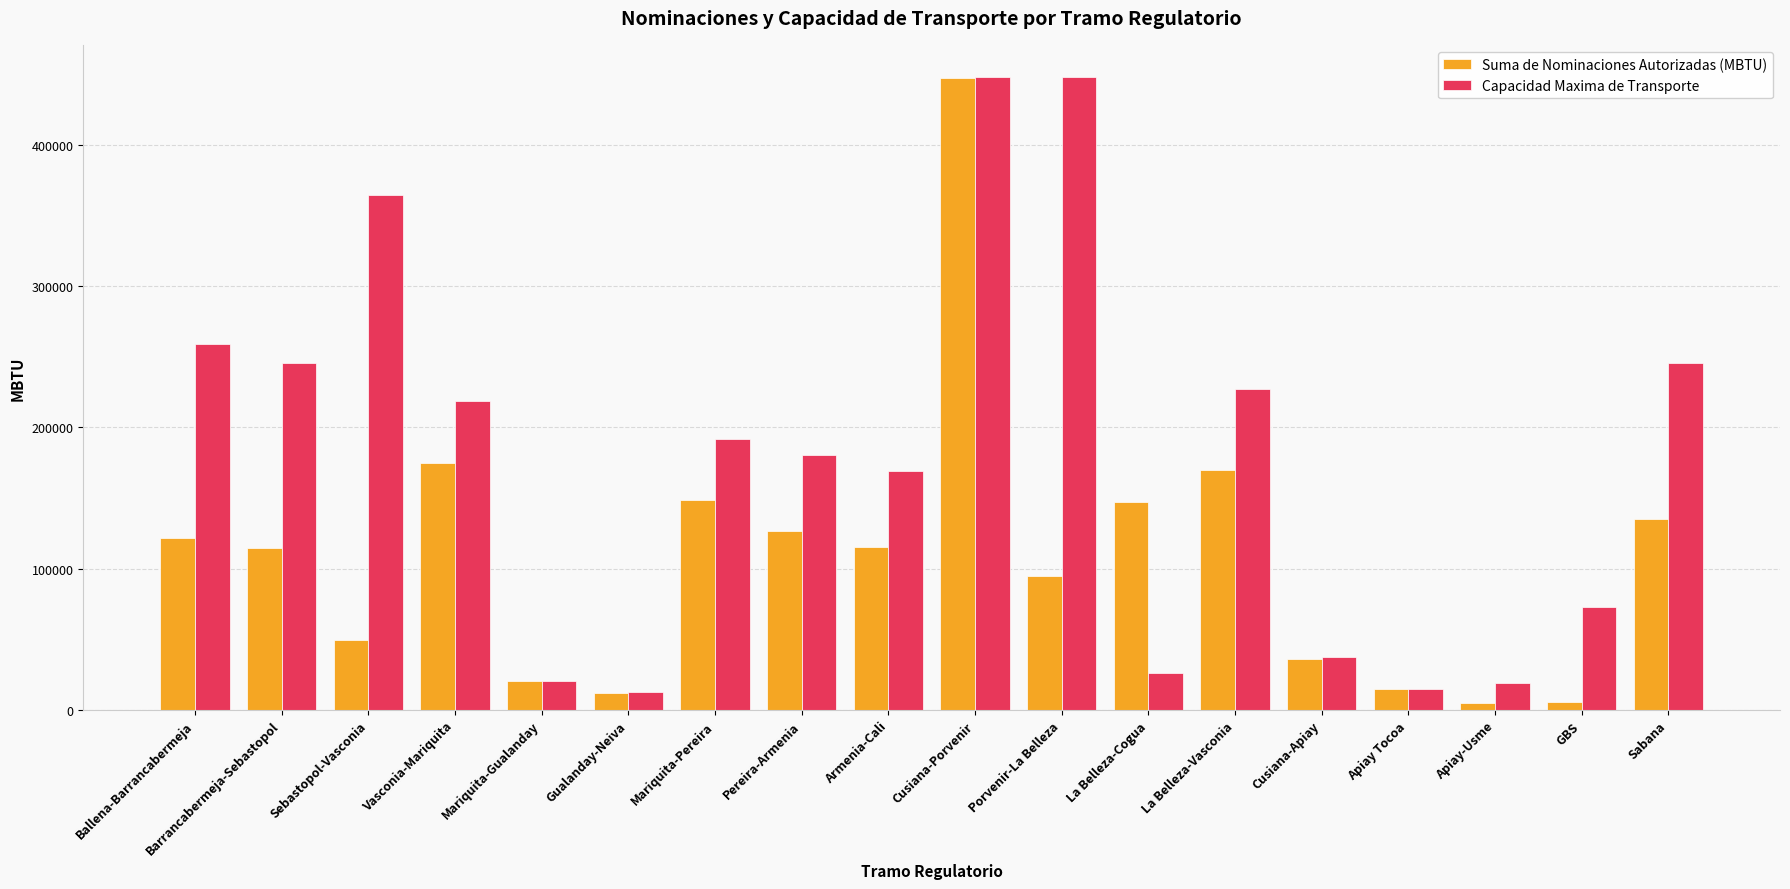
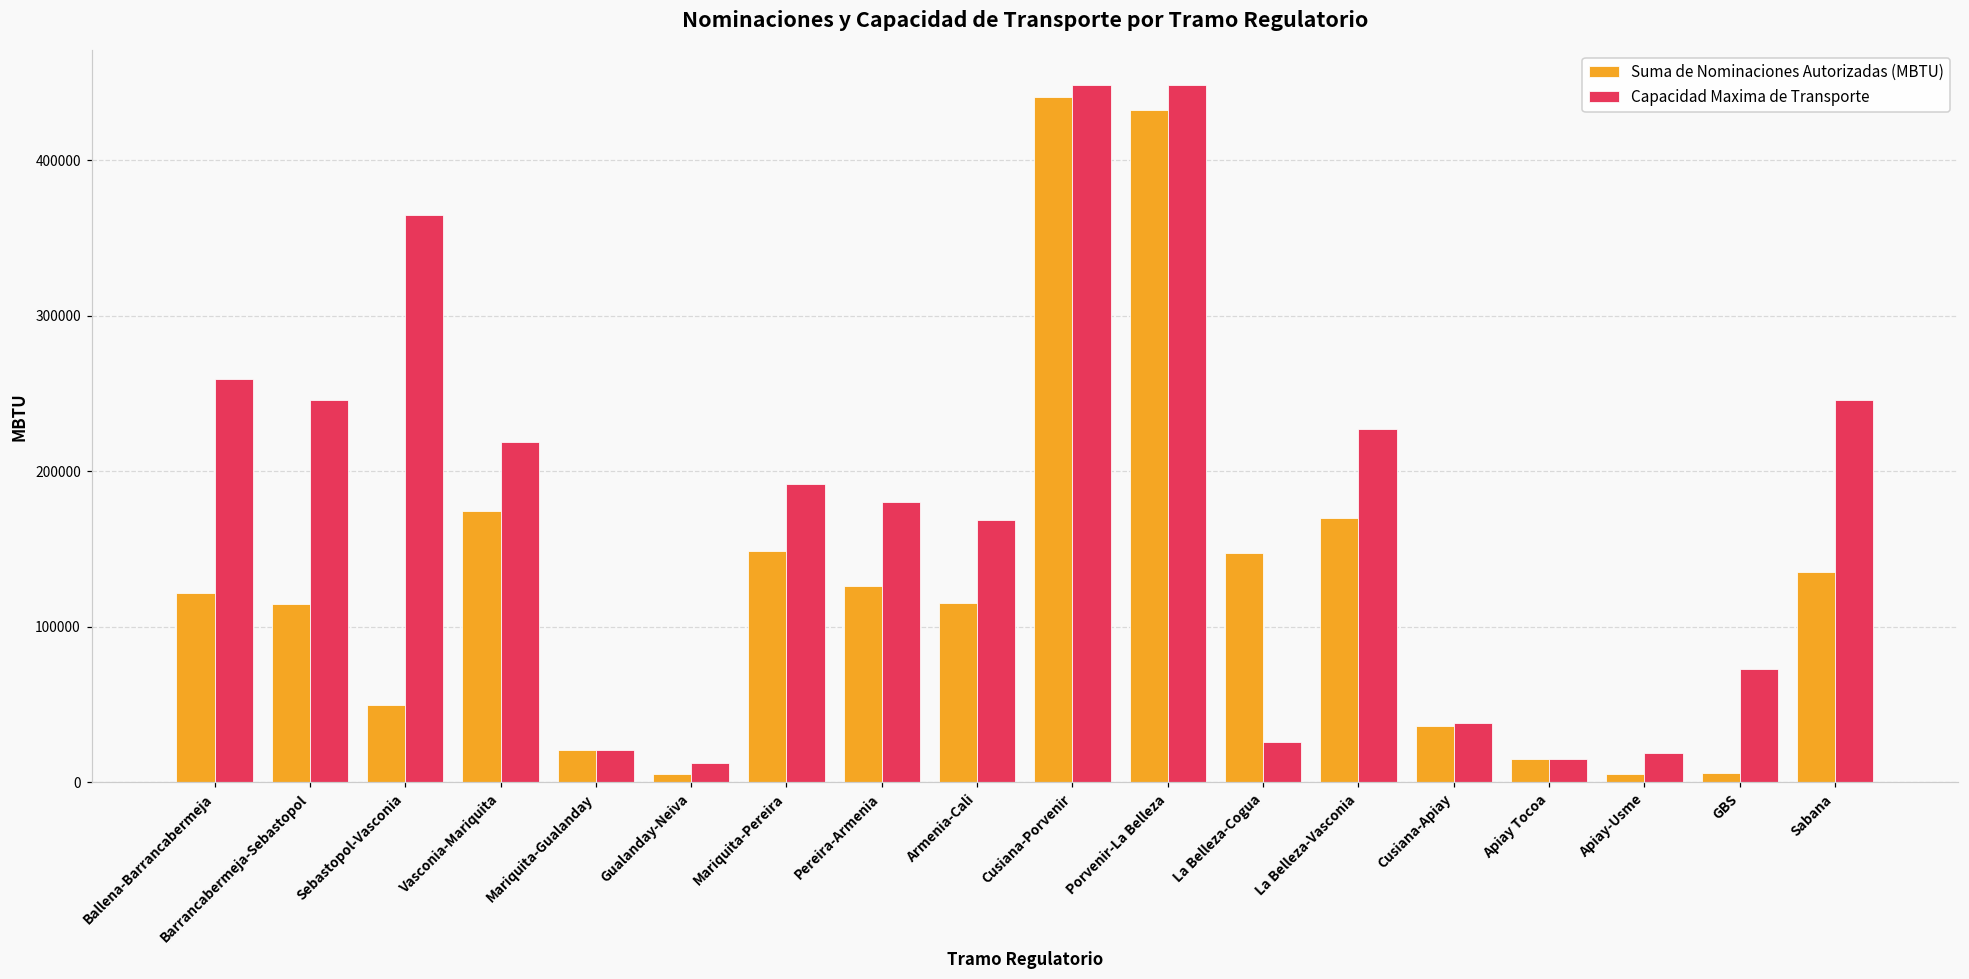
  {
    "Suma de Nominaciones Autorizadas (MBTU)": {
      "Ballena-Barrancabermeja": 122000,
      "Barrancabermeja-Sebastopol": 115000,
      "Sebastopol-Vasconia": 49000,
      "Vasconia-Mariquita": 175000,
      "Mariquita-Gualanday": 21000,
-     "Gualanday-Neiva": 12000,
+     "Gualanday-Neiva": 5000,
      "Mariquita-Pereira": 149000,
      "Pereira-Armenia": 126000,
      "Armenia-Cali": 115000,
-     "Cusiana-Porvenir": 447000,
-     "Porvenir-La Belleza": 95000,
+     "Cusiana-Porvenir": 441000,
+     "Porvenir-La Belleza": 433000,
      "La Belleza-Cogua": 147000,
      "La Belleza-Vasconia": 170000,
      "Cusiana-Apiay": 36000,
      "Apiay Tocoa": 15000,
      "Apiay-Usme": 5000,
      "GBS": 6000,
      "Sabana": 135000
    },
    "Capacidad Maxima de Transporte": {
      "Ballena-Barrancabermeja": 259000,
      "Barrancabermeja-Sebastopol": 246000,
      "Sebastopol-Vasconia": 365000,
      "Vasconia-Mariquita": 219000,
      "Mariquita-Gualanday": 21000,
      "Gualanday-Neiva": 13000,
      "Mariquita-Pereira": 192000,
      "Pereira-Armenia": 180000,
      "Armenia-Cali": 169000,
      "Cusiana-Porvenir": 448000,
      "Porvenir-La Belleza": 448000,
      "La Belleza-Cogua": 26000,
      "La Belleza-Vasconia": 227000,
      "Cusiana-Apiay": 38000,
      "Apiay Tocoa": 15000,
      "Apiay-Usme": 19000,
      "GBS": 73000,
      "Sabana": 246000
    }
  }
